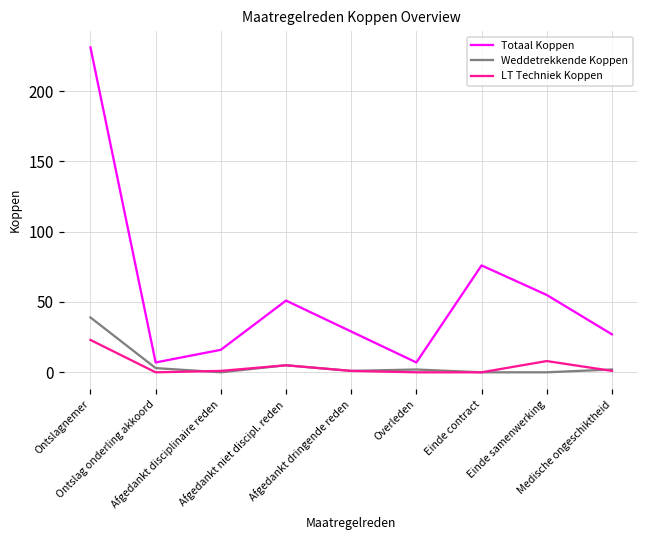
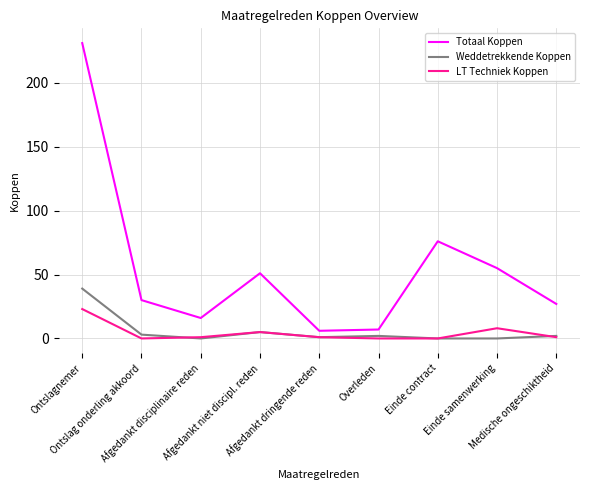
  {
    "Totaal Koppen": {
      "Ontslagnemer": 231,
-     "Ontslag onderling akkoord": 7,
+     "Ontslag onderling akkoord": 30,
      "Afgedankt disciplinaire reden": 16,
      "Afgedankt niet discipl. reden": 51,
-     "Afgedankt dringende reden": 29,
+     "Afgedankt dringende reden": 6,
      "Overleden": 7,
      "Einde contract": 76,
      "Einde samenwerking": 55,
      "Medische ongeschiktheid": 27
    },
    "Weddetrekkende Koppen": {
      "Ontslagnemer": 39,
      "Ontslag onderling akkoord": 3,
      "Overleden": 2,
      "Einde samenwerking": 0
    },
    "LT Techniek Koppen": {
      "Ontslagnemer": 23,
      "Ontslag onderling akkoord": 0,
      "Overleden": 0,
      "Einde samenwerking": 8
    }
  }
